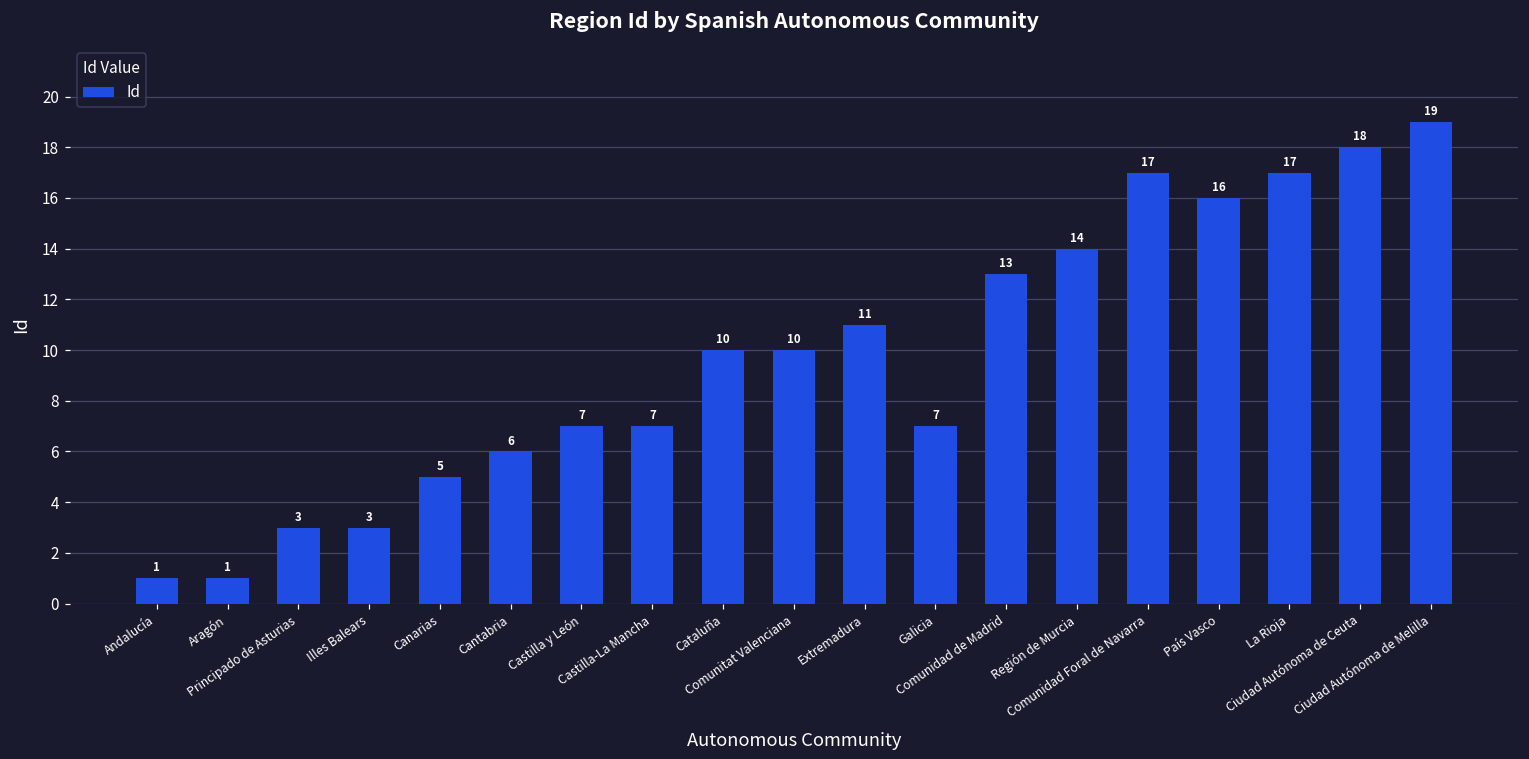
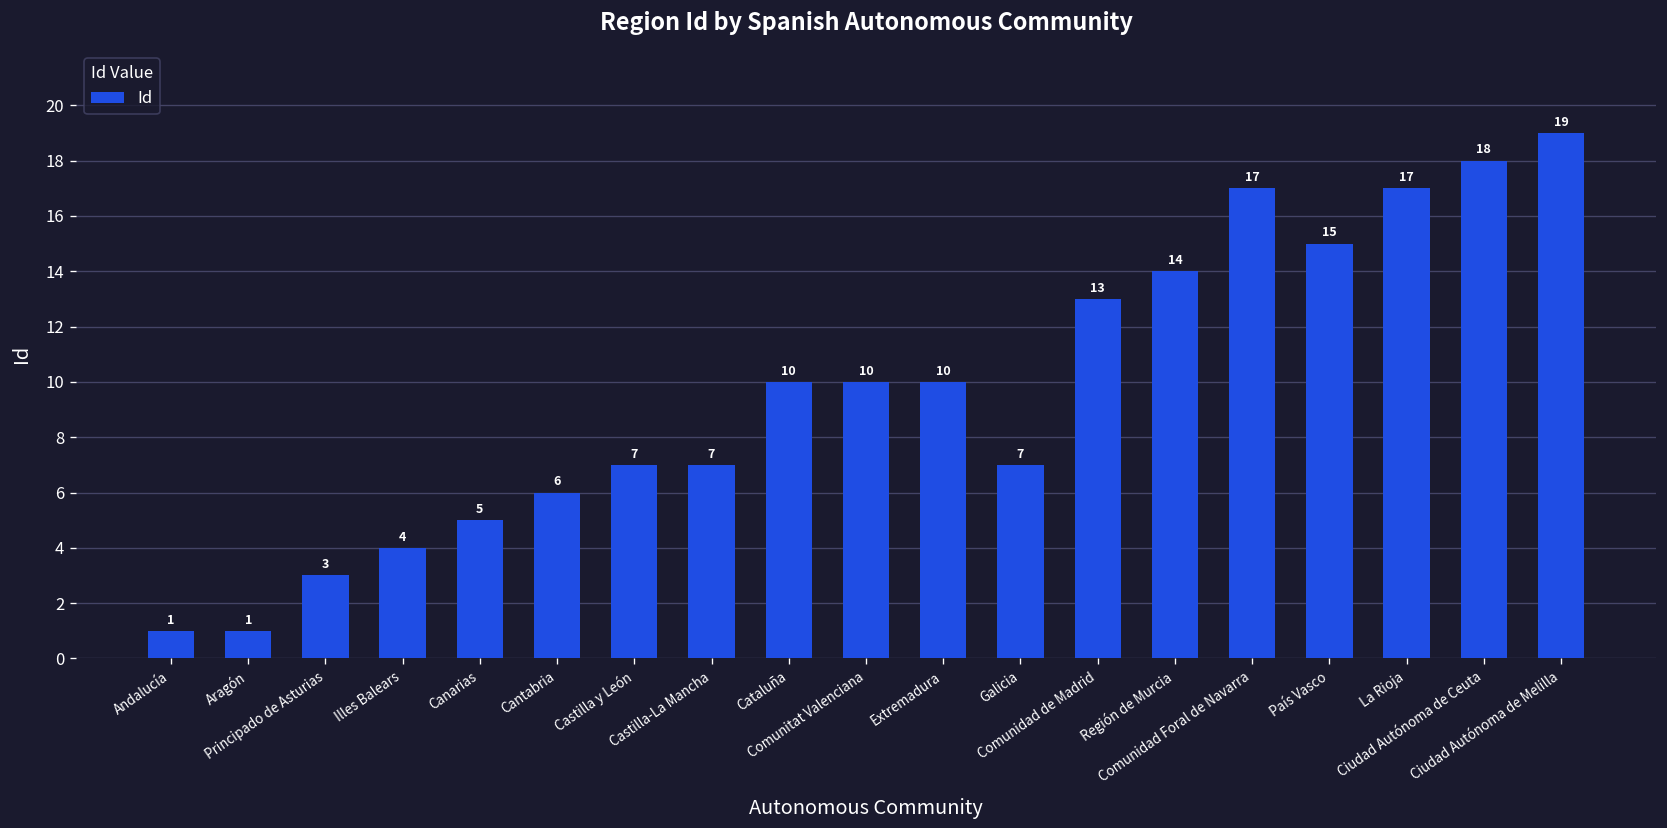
  {
    "Andalucía": 1,
    "Aragón": 1,
    "Principado de Asturias": 3,
-   "Illes Balears": 3,
+   "Illes Balears": 4,
    "Canarias": 5,
    "Cantabria": 6,
    "Castilla y León": 7,
    "Castilla-La Mancha": 7,
    "Cataluña": 10,
    "Comunitat Valenciana": 10,
-   "Extremadura": 11,
+   "Extremadura": 10,
    "Galicia": 7,
    "Comunidad de Madrid": 13,
    "Región de Murcia": 14,
    "Comunidad Foral de Navarra": 17,
-   "País Vasco": 16,
+   "País Vasco": 15,
    "La Rioja": 17,
    "Ciudad Autónoma de Ceuta": 18,
    "Ciudad Autónoma de Melilla": 19
  }
